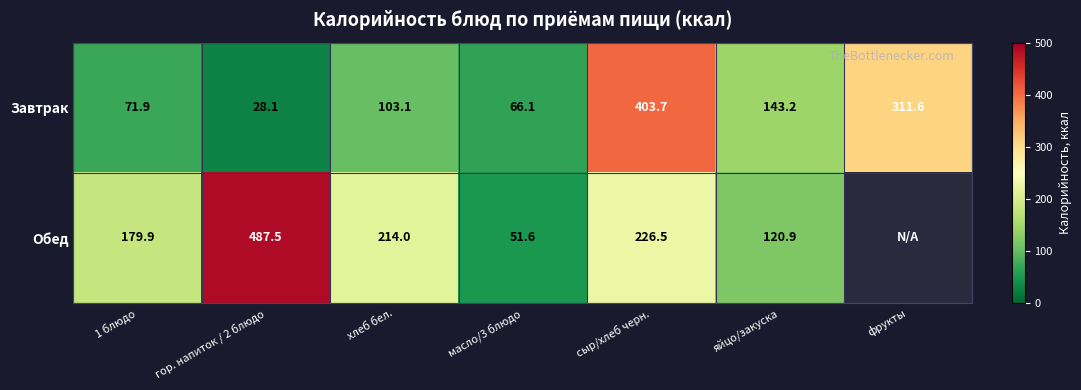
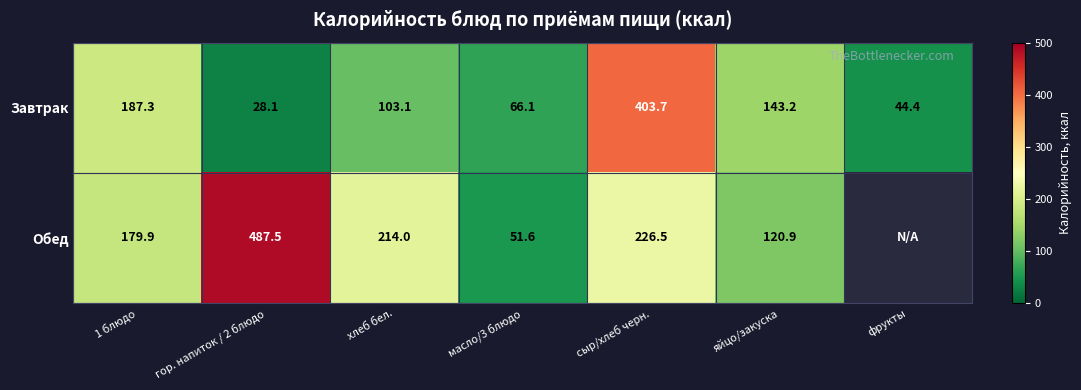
  {
    "Завтрак": {
-     "1 блюдо": 71.9,
+     "1 блюдо": 187.3,
      "гор. напиток / 2 блюдо": 28.1,
      "хлеб бел.": 103.1,
      "масло/3 блюдо": 66.1,
      "сыр/хлеб черн.": 403.7,
      "яйцо/закуска": 143.2,
-     "фрукты": 311.6
+     "фрукты": 44.4
    },
    "Обед": {
      "1 блюдо": 179.9,
      "гор. напиток / 2 блюдо": 487.5,
      "хлеб бел.": 214.0,
      "масло/3 блюдо": 51.6,
      "сыр/хлеб черн.": 226.5,
      "яйцо/закуска": 120.9
    }
  }
